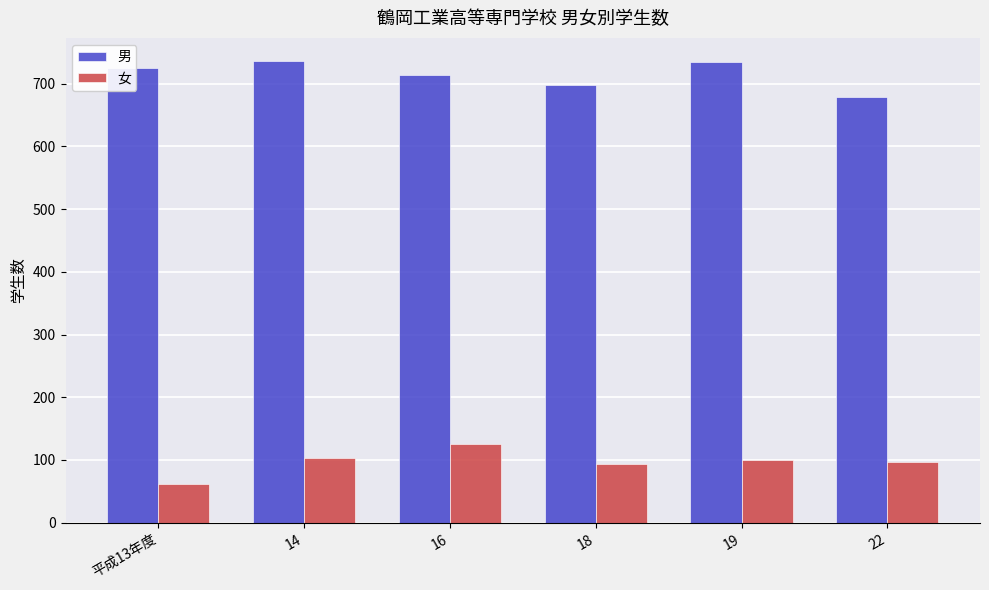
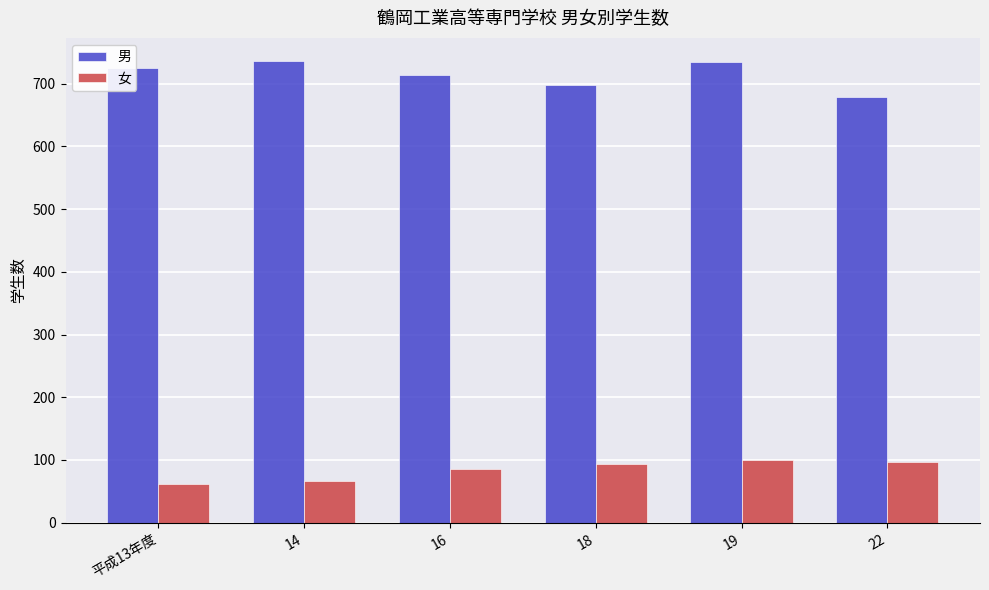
  {
    "男": {
      "14": 740,
      "16": 710,
      "18": 700,
      "19": 730,
      "22": 680
    },
    "女": {
      "平成13年度": 60,
-     "14": 100,
-     "16": 130,
+     "14": 70,
+     "16": 90,
      "18": 90,
      "19": 100,
      "22": 100
    }
  }
